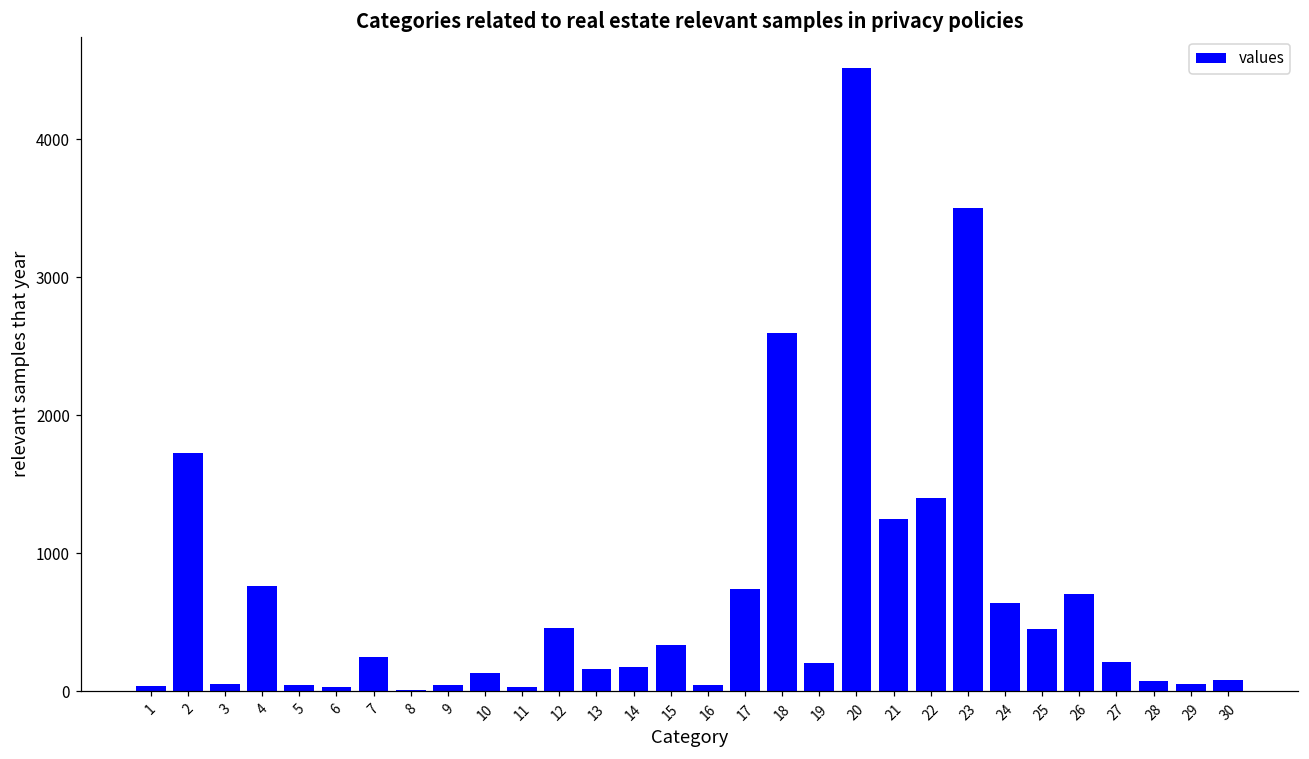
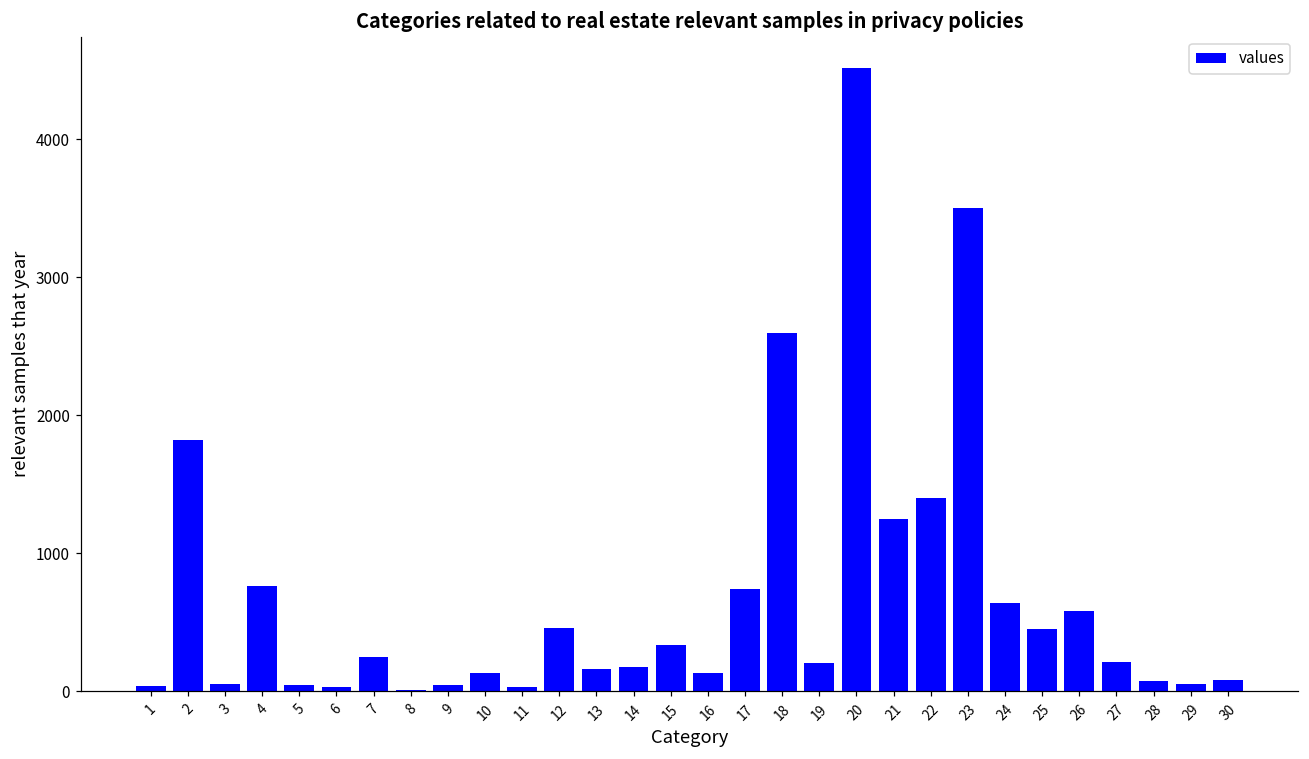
  {
    "1": 40,
-   "2": 1730,
+   "2": 1820,
    "3": 50,
    "4": 760,
    "5": 40,
    "6": 30,
    "7": 250,
    "9": 50,
    "10": 130,
    "11": 30,
    "12": 460,
    "13": 160,
    "14": 180,
    "15": 340,
-   "16": 50,
+   "16": 140,
    "17": 750,
    "18": 2600,
    "19": 200,
    "20": 4520,
    "21": 1250,
    "22": 1400,
    "23": 3500,
    "24": 640,
    "25": 450,
-   "26": 700,
+   "26": 580,
    "27": 210,
    "28": 80,
    "29": 60,
    "30": 90
  }
